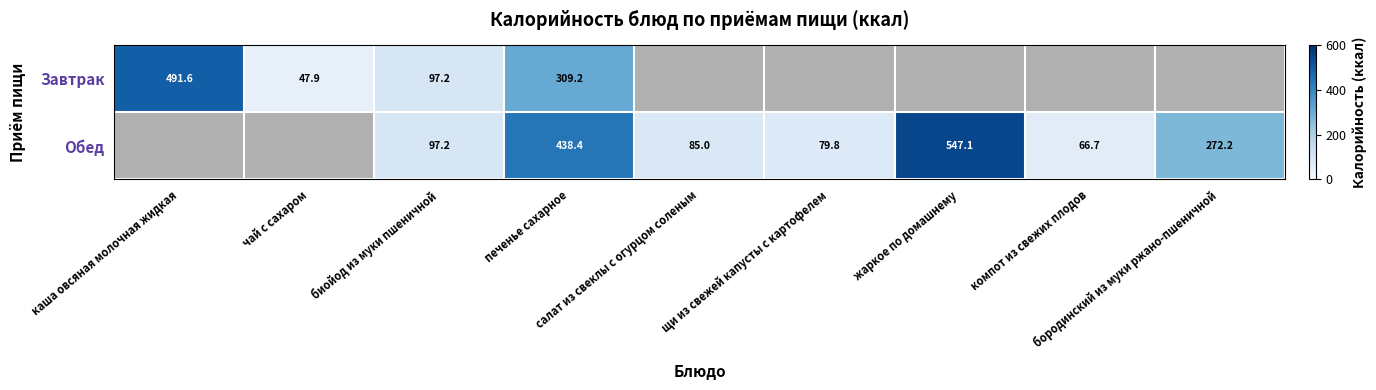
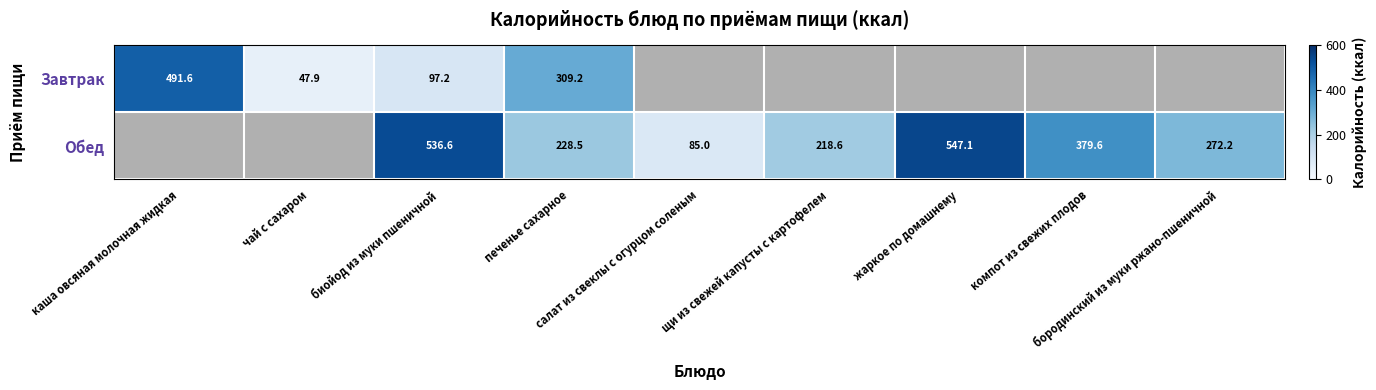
  {
    "Завтрак": {
      "каша овсяная молочная жидкая": 491.6,
      "чай с сахаром": 47.9,
      "биойод из муки пшеничной": 97.2,
      "печенье сахарное": 309.2
    },
    "Обед": {
-     "биойод из муки пшеничной": 97.2,
-     "печенье сахарное": 438.4,
+     "биойод из муки пшеничной": 536.6,
+     "печенье сахарное": 228.5,
      "салат из свеклы с огурцом соленым": 85.0,
-     "щи из свежей капусты с картофелем": 79.8,
+     "щи из свежей капусты с картофелем": 218.6,
      "жаркое по домашнему": 547.1,
-     "компот из свежих плодов": 66.7,
+     "компот из свежих плодов": 379.6,
      "бородинский из муки ржано-пшеничной": 272.2
    }
  }
